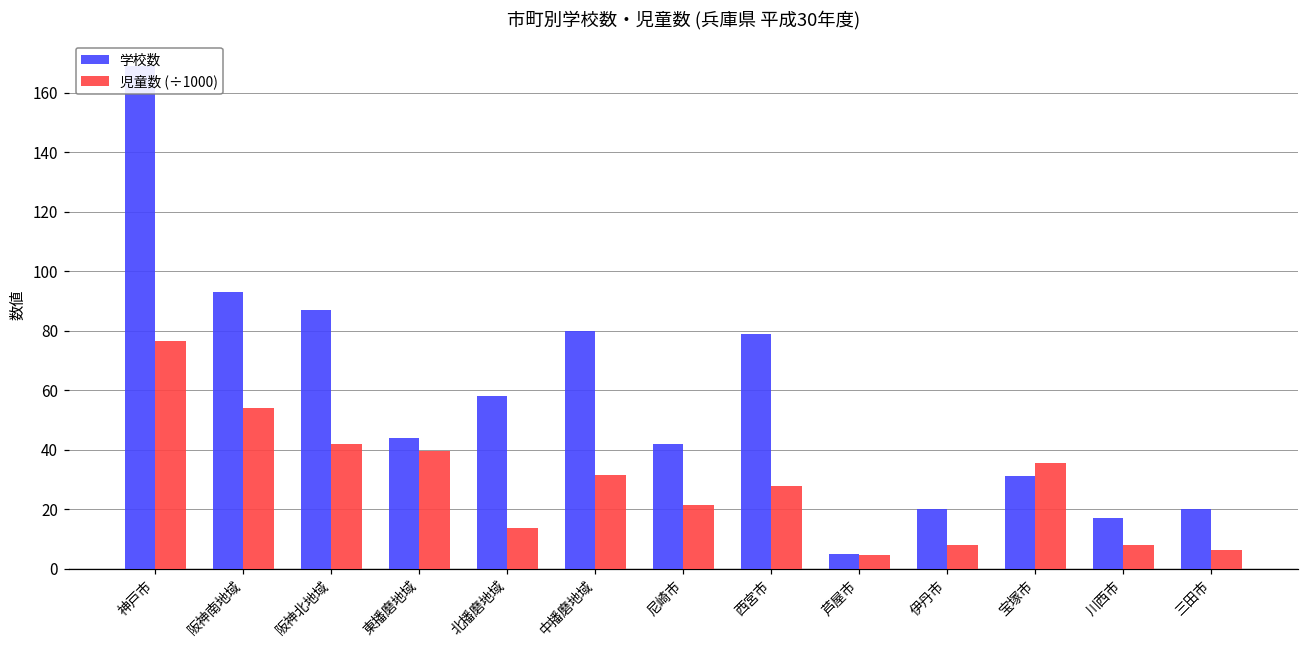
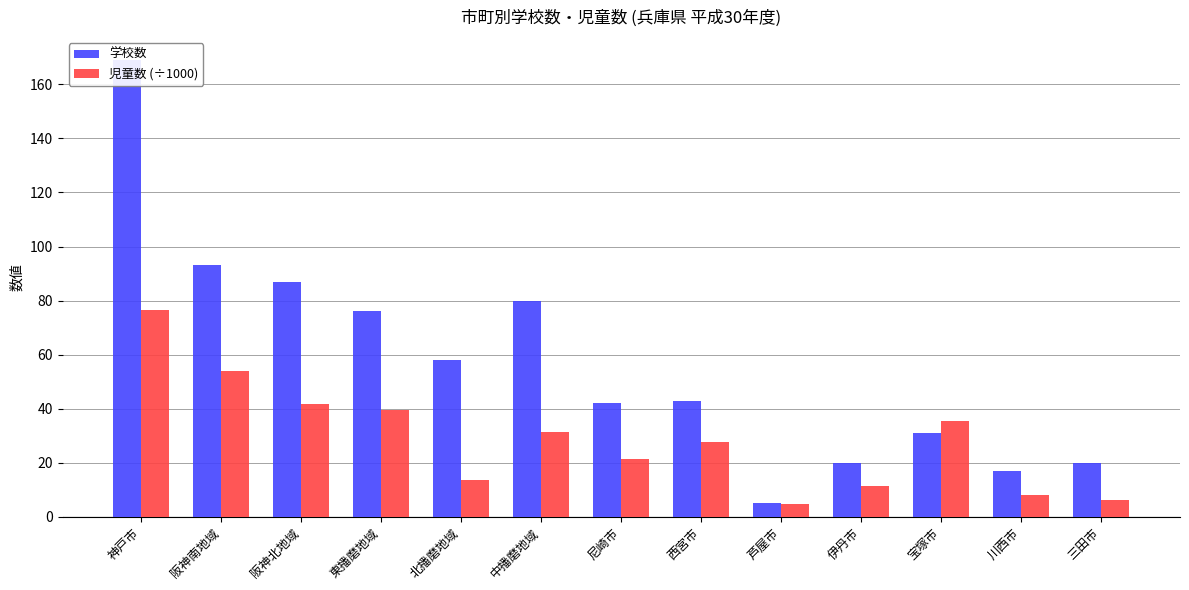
  {
    "学校数": {
      "阪神南地域": 93,
      "阪神北地域": 87,
-     "東播磨地域": 44,
+     "東播磨地域": 76,
      "北播磨地域": 58,
      "中播磨地域": 80,
      "尼崎市": 42,
-     "西宮市": 79,
+     "西宮市": 43,
      "芦屋市": 5,
      "伊丹市": 20,
      "宝塚市": 31,
      "川西市": 17,
      "三田市": 20
    },
    "児童数 (÷1000)": {
      "神戸市": 76,
      "阪神南地域": 54,
      "阪神北地域": 42,
      "東播磨地域": 40,
      "北播磨地域": 14,
      "中播磨地域": 31,
      "尼崎市": 21,
      "西宮市": 28,
      "芦屋市": 5,
-     "伊丹市": 8,
+     "伊丹市": 11,
      "宝塚市": 36,
      "川西市": 8,
      "三田市": 6
    }
  }
